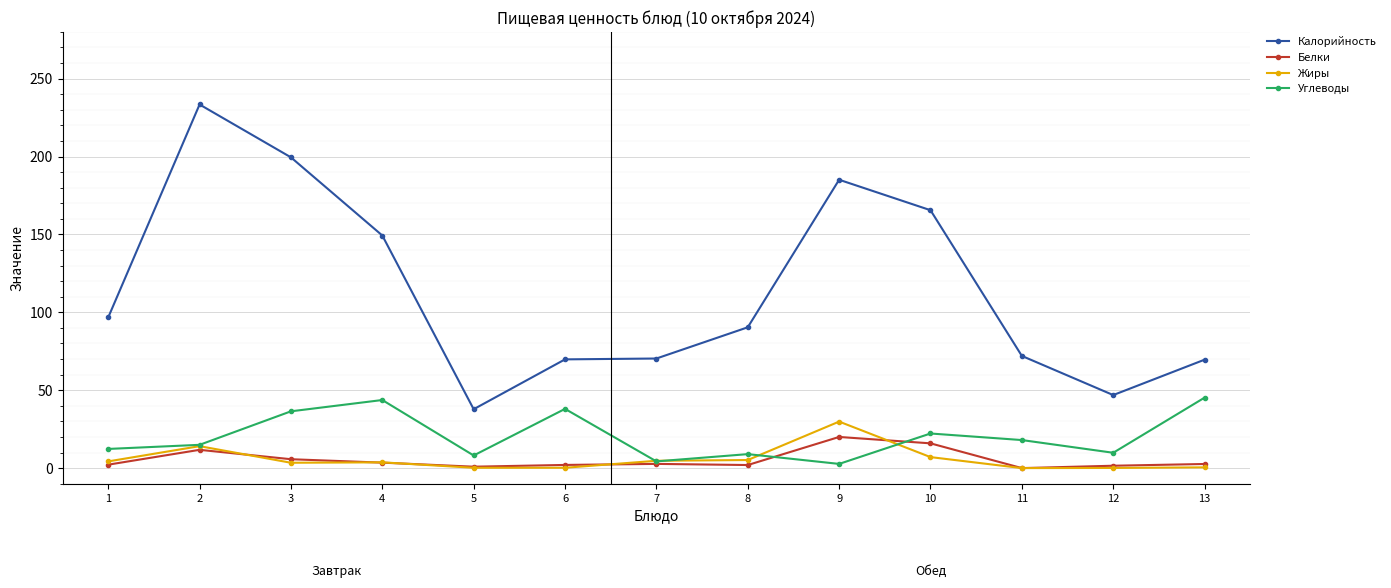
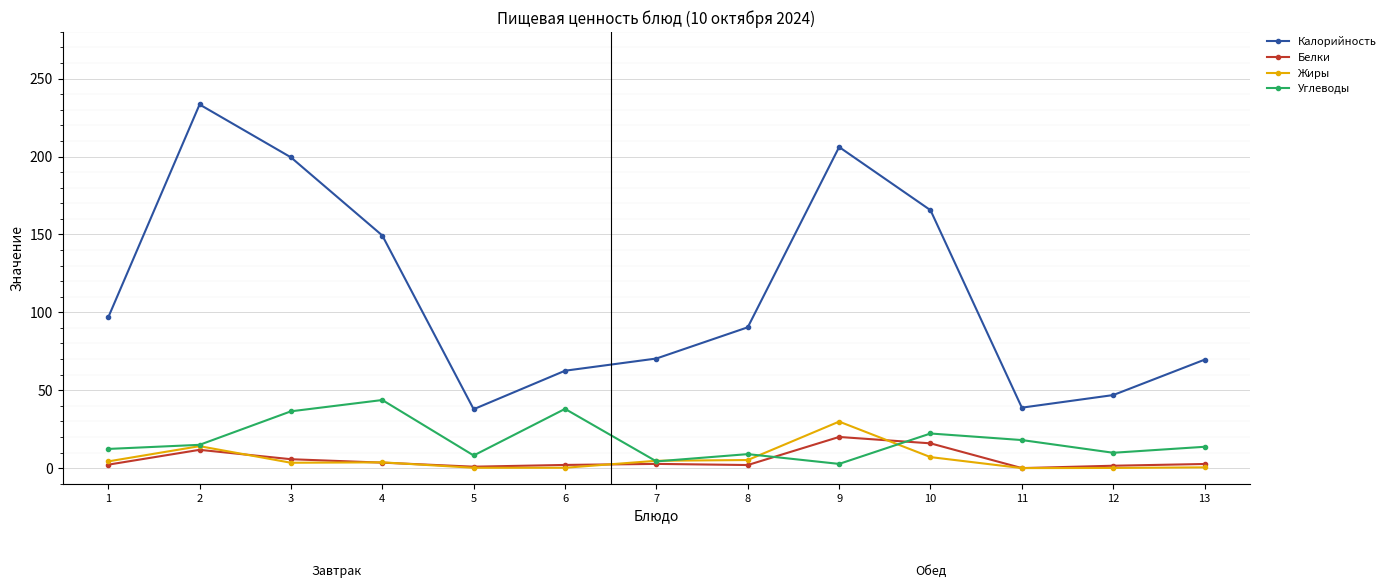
  {
    "Калорийность": {
      "1": 97,
      "2": 233,
      "3": 199,
      "4": 149,
      "5": 38,
-     "6": 70,
+     "6": 63,
      "7": 70,
      "8": 90,
-     "9": 185,
+     "9": 206,
      "10": 166,
-     "11": 72,
+     "11": 39,
      "12": 47,
      "13": 70
    },
    "Белки": {
      "1": 2,
      "2": 12,
      "3": 6,
      "6": 2,
      "7": 3,
      "8": 2,
      "9": 20,
      "10": 16,
      "13": 3
    },
    "Жиры": {
      "1": 4,
      "3": 3,
      "6": 0,
      "8": 5,
      "9": 30,
      "10": 7,
      "13": 0
    },
    "Углеводы": {
      "1": 12,
      "3": 36,
      "4": 44,
      "5": 8,
      "6": 38,
      "8": 9,
      "9": 3,
      "10": 22,
      "11": 18,
      "12": 10,
-     "13": 45
+     "13": 14
    }
  }
